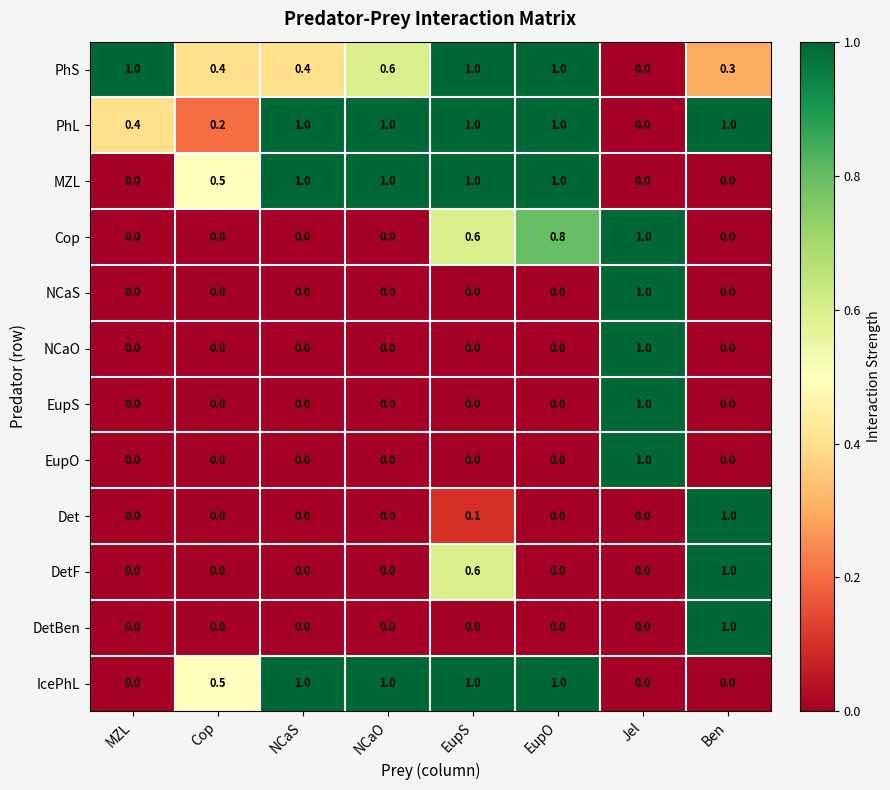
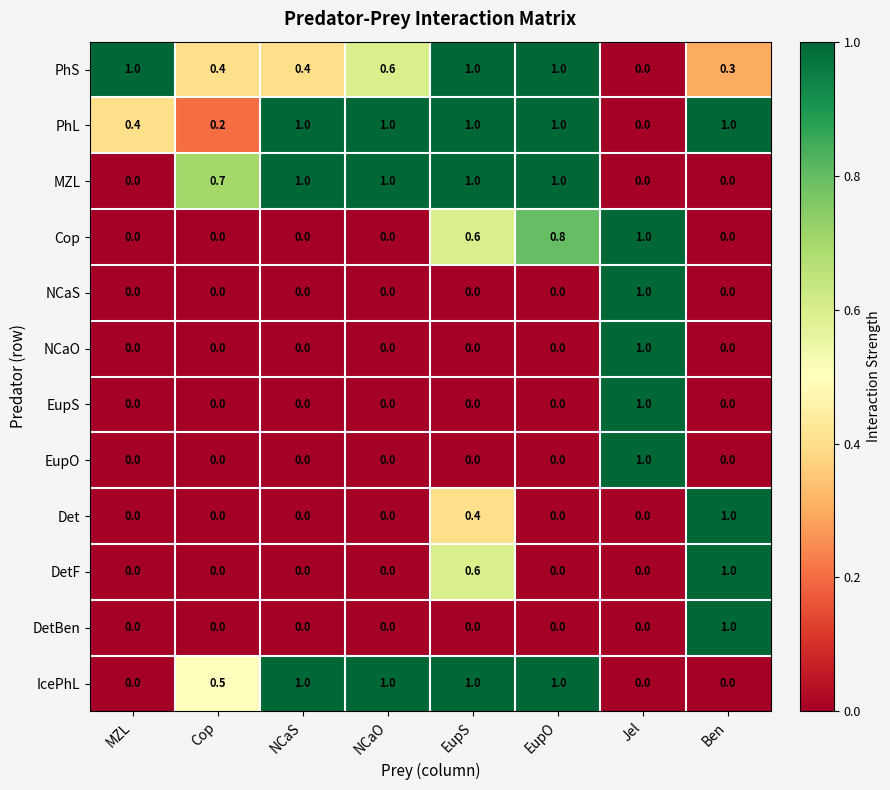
  {
    "PhS": {
      "MZL": 1.0,
      "Cop": 0.4,
      "NCaS": 0.4,
      "NCaO": 0.6,
      "EupS": 1.0,
      "EupO": 1.0,
      "Jel": 0.0,
      "Ben": 0.3
    },
    "PhL": {
      "MZL": 0.4,
      "Cop": 0.2,
      "NCaS": 1.0,
      "NCaO": 1.0,
      "EupS": 1.0,
      "EupO": 1.0,
      "Jel": 0.0,
      "Ben": 1.0
    },
    "MZL": {
      "MZL": 0.0,
-     "Cop": 0.5,
+     "Cop": 0.7,
      "NCaS": 1.0,
      "NCaO": 1.0,
      "EupS": 1.0,
      "EupO": 1.0,
      "Jel": 0.0,
      "Ben": 0.0
    },
    "Cop": {
      "MZL": 0.0,
      "Cop": 0.0,
      "NCaS": 0.0,
      "NCaO": 0.0,
      "EupS": 0.6,
      "EupO": 0.8,
      "Jel": 1.0,
      "Ben": 0.0
    },
    "NCaS": {
      "MZL": 0.0,
      "Cop": 0.0,
      "NCaS": 0.0,
      "NCaO": 0.0,
      "EupS": 0.0,
      "EupO": 0.0,
      "Jel": 1.0,
      "Ben": 0.0
    },
    "NCaO": {
      "MZL": 0.0,
      "Cop": 0.0,
      "NCaS": 0.0,
      "NCaO": 0.0,
      "EupS": 0.0,
      "EupO": 0.0,
      "Jel": 1.0,
      "Ben": 0.0
    },
    "EupS": {
      "MZL": 0.0,
      "Cop": 0.0,
      "NCaS": 0.0,
      "NCaO": 0.0,
      "EupS": 0.0,
      "EupO": 0.0,
      "Jel": 1.0,
      "Ben": 0.0
    },
    "EupO": {
      "MZL": 0.0,
      "Cop": 0.0,
      "NCaS": 0.0,
      "NCaO": 0.0,
      "EupS": 0.0,
      "EupO": 0.0,
      "Jel": 1.0,
      "Ben": 0.0
    },
    "Det": {
      "MZL": 0.0,
      "Cop": 0.0,
      "NCaS": 0.0,
      "NCaO": 0.0,
-     "EupS": 0.1,
+     "EupS": 0.4,
      "EupO": 0.0,
      "Jel": 0.0,
      "Ben": 1.0
    },
    "DetF": {
      "MZL": 0.0,
      "Cop": 0.0,
      "NCaS": 0.0,
      "NCaO": 0.0,
      "EupS": 0.6,
      "EupO": 0.0,
      "Jel": 0.0,
      "Ben": 1.0
    },
    "DetBen": {
      "MZL": 0.0,
      "Cop": 0.0,
      "NCaS": 0.0,
      "NCaO": 0.0,
      "EupS": 0.0,
      "EupO": 0.0,
      "Jel": 0.0,
      "Ben": 1.0
    },
    "IcePhL": {
      "MZL": 0.0,
      "Cop": 0.5,
      "NCaS": 1.0,
      "NCaO": 1.0,
      "EupS": 1.0,
      "EupO": 1.0,
      "Jel": 0.0,
      "Ben": 0.0
    }
  }
